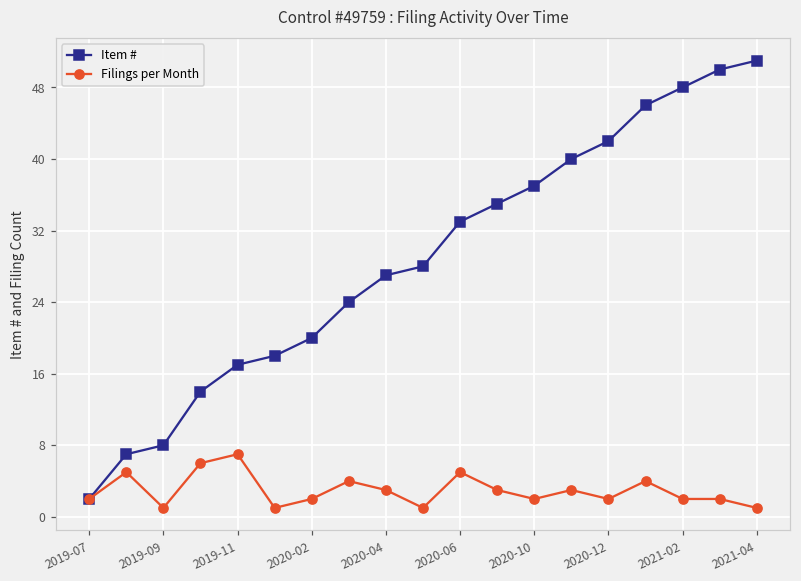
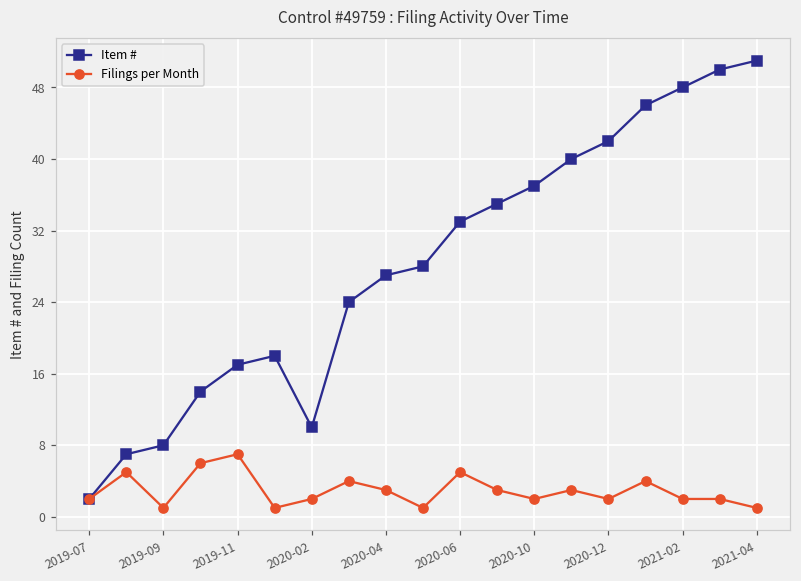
  {
    "Item #": {
      "2019-09": 8,
      "2019-11": 17,
-     "2020-02": 20,
+     "2020-02": 10,
      "2020-04": 27,
      "2020-06": 33,
      "2020-10": 37,
      "2020-12": 42,
      "2021-02": 48,
      "2021-04": 51
    },
    "Filings per Month": {
      "2019-09": 1,
      "2019-11": 7,
      "2020-02": 2,
      "2020-04": 3,
      "2020-06": 5,
      "2020-10": 2,
      "2020-12": 2,
      "2021-02": 2,
      "2021-04": 1
    }
  }
